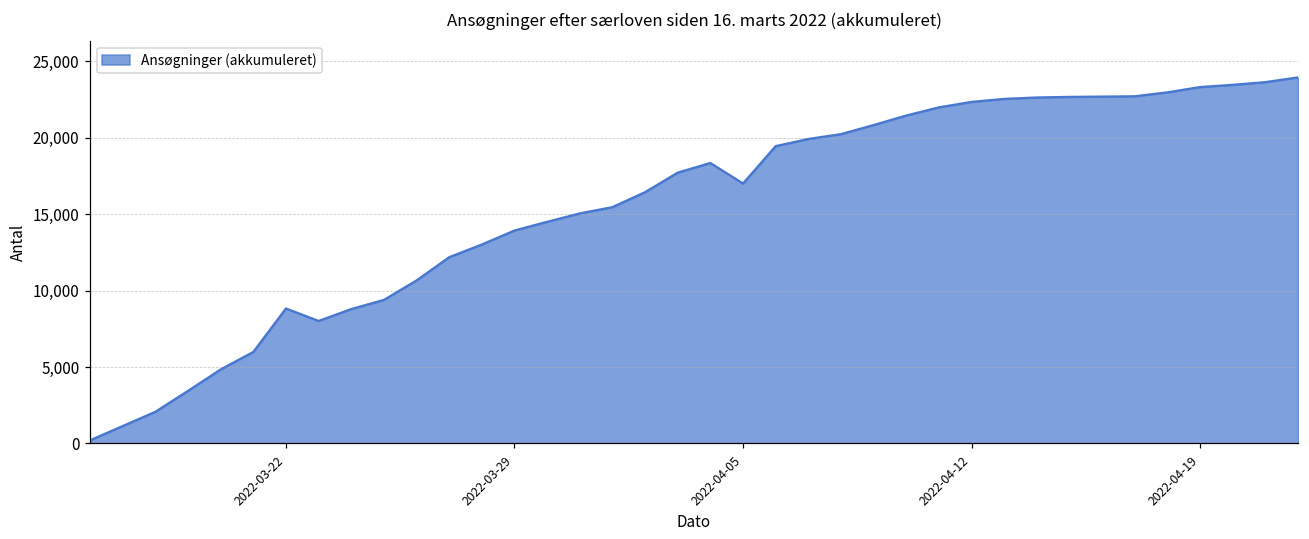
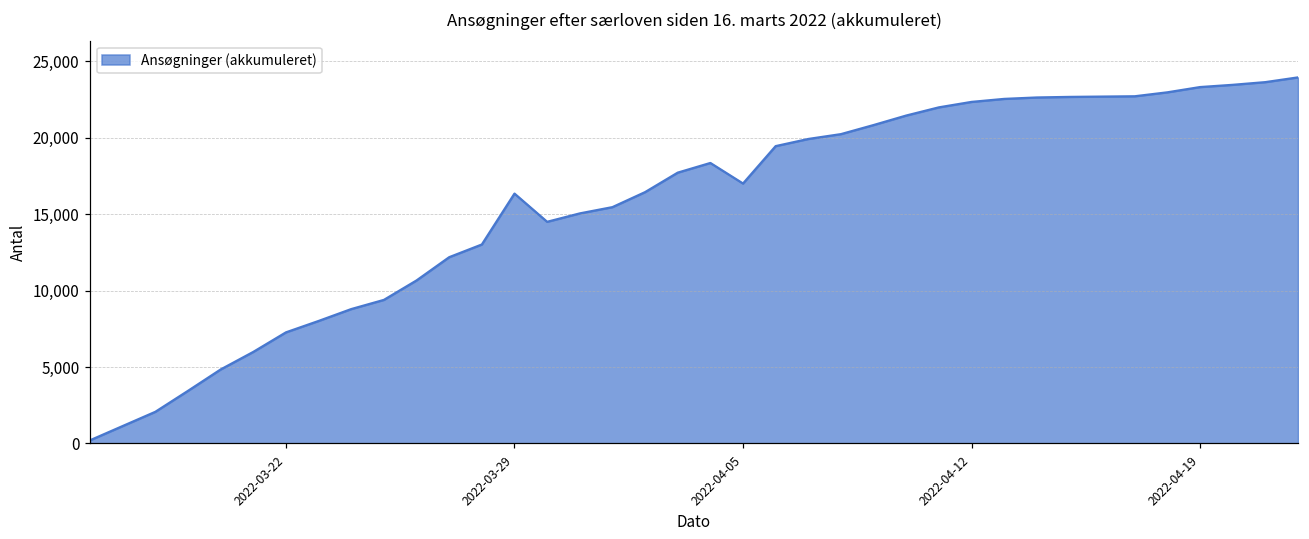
  {
-   "2022-03-22": "8,800",
-   "2022-03-29": "13,900",
+   "2022-03-22": "7,300",
+   "2022-03-29": "16,300",
    "2022-04-05": "17,000",
    "2022-04-12": "22,300",
    "2022-04-19": "23,300"
  }
